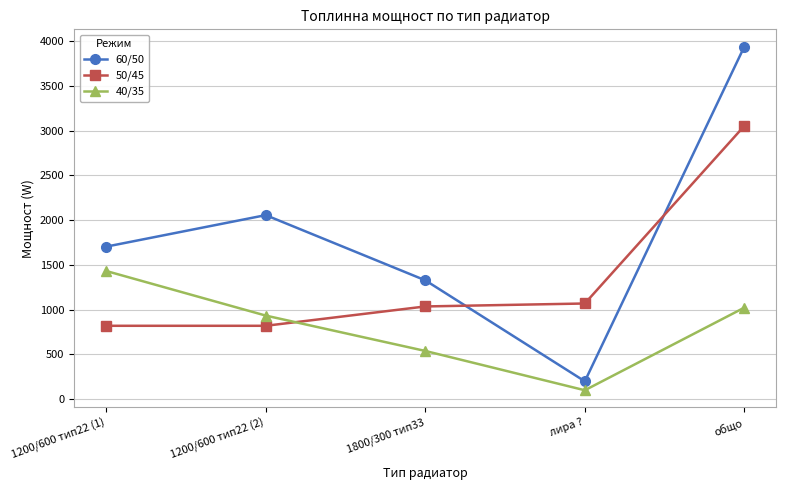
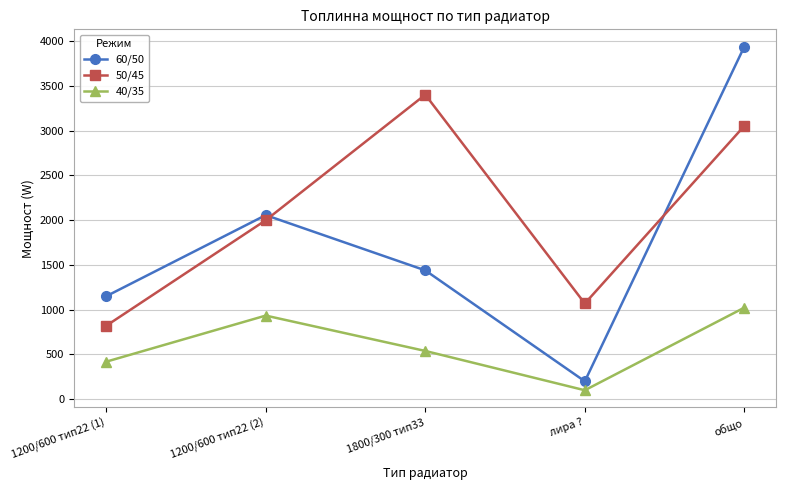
  {
    "60/50": {
-     "1200/600 тип22 (1)": 1700,
+     "1200/600 тип22 (1)": 1200,
      "1200/600 тип22 (2)": 2100,
-     "1800/300 тип33": 1300,
+     "1800/300 тип33": 1400,
      "лира ?": 200,
      "общо": 3900
    },
    "50/45": {
      "1200/600 тип22 (1)": 800,
-     "1200/600 тип22 (2)": 800,
-     "1800/300 тип33": 1000,
+     "1200/600 тип22 (2)": 2000,
+     "1800/300 тип33": 3400,
      "лира ?": 1100,
      "общо": 3100
    },
    "40/35": {
-     "1200/600 тип22 (1)": 1400,
+     "1200/600 тип22 (1)": 400,
      "1200/600 тип22 (2)": 900,
      "1800/300 тип33": 500,
      "лира ?": 100,
      "общо": 1000
    }
  }
